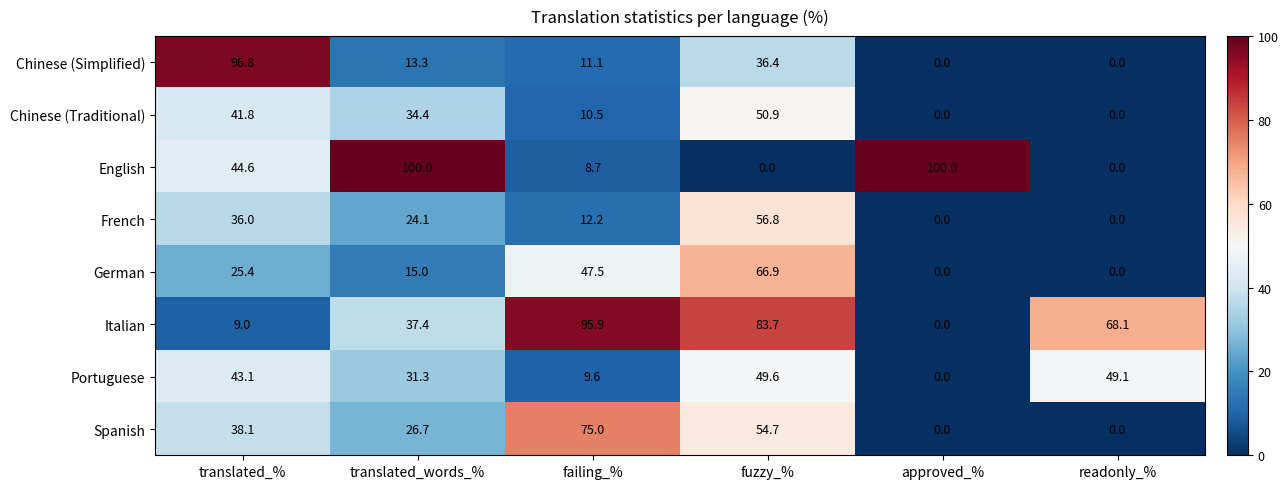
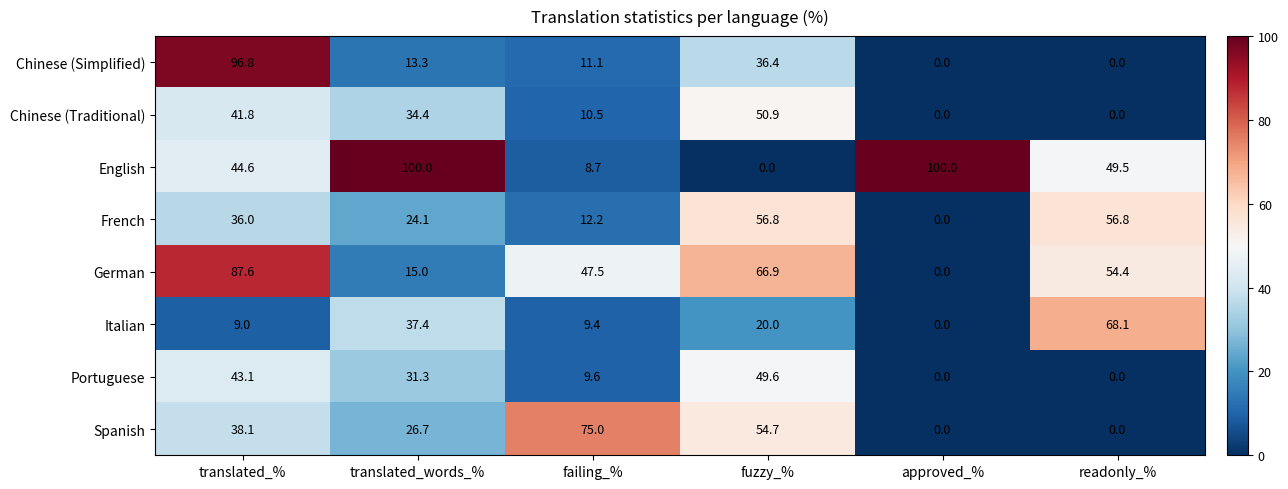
  {
    "Chinese (Simplified)": {
      "translated_%": 96.8,
      "translated_words_%": 13.3,
      "failing_%": 11.1,
      "fuzzy_%": 36.4,
      "approved_%": 0.0,
      "readonly_%": 0.0
    },
    "Chinese (Traditional)": {
      "translated_%": 41.8,
      "translated_words_%": 34.4,
      "failing_%": 10.5,
      "fuzzy_%": 50.9,
      "approved_%": 0.0,
      "readonly_%": 0.0
    },
    "English": {
      "translated_%": 44.6,
      "translated_words_%": 100.0,
      "failing_%": 8.7,
      "fuzzy_%": 0.0,
      "approved_%": 100.0,
-     "readonly_%": 0.0
+     "readonly_%": 49.5
    },
    "French": {
      "translated_%": 36.0,
      "translated_words_%": 24.1,
      "failing_%": 12.2,
      "fuzzy_%": 56.8,
      "approved_%": 0.0,
-     "readonly_%": 0.0
+     "readonly_%": 56.8
    },
    "German": {
-     "translated_%": 25.4,
+     "translated_%": 87.6,
      "translated_words_%": 15.0,
      "failing_%": 47.5,
      "fuzzy_%": 66.9,
      "approved_%": 0.0,
-     "readonly_%": 0.0
+     "readonly_%": 54.4
    },
    "Italian": {
      "translated_%": 9.0,
      "translated_words_%": 37.4,
-     "failing_%": 95.9,
-     "fuzzy_%": 83.7,
+     "failing_%": 9.4,
+     "fuzzy_%": 20.0,
      "approved_%": 0.0,
      "readonly_%": 68.1
    },
    "Portuguese": {
      "translated_%": 43.1,
      "translated_words_%": 31.3,
      "failing_%": 9.6,
      "fuzzy_%": 49.6,
      "approved_%": 0.0,
-     "readonly_%": 49.1
+     "readonly_%": 0.0
    },
    "Spanish": {
      "translated_%": 38.1,
      "translated_words_%": 26.7,
      "failing_%": 75.0,
      "fuzzy_%": 54.7,
      "approved_%": 0.0,
      "readonly_%": 0.0
    }
  }
